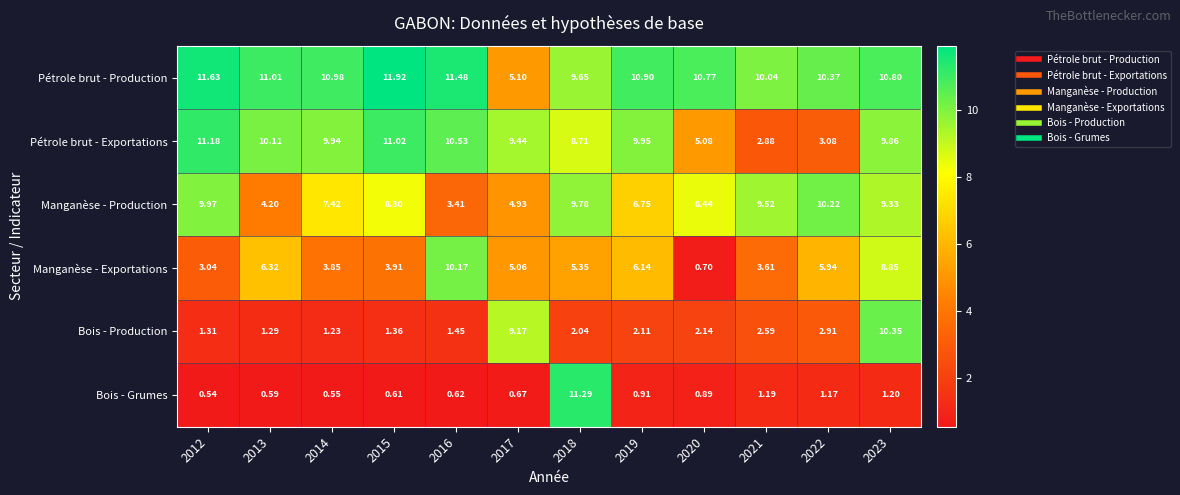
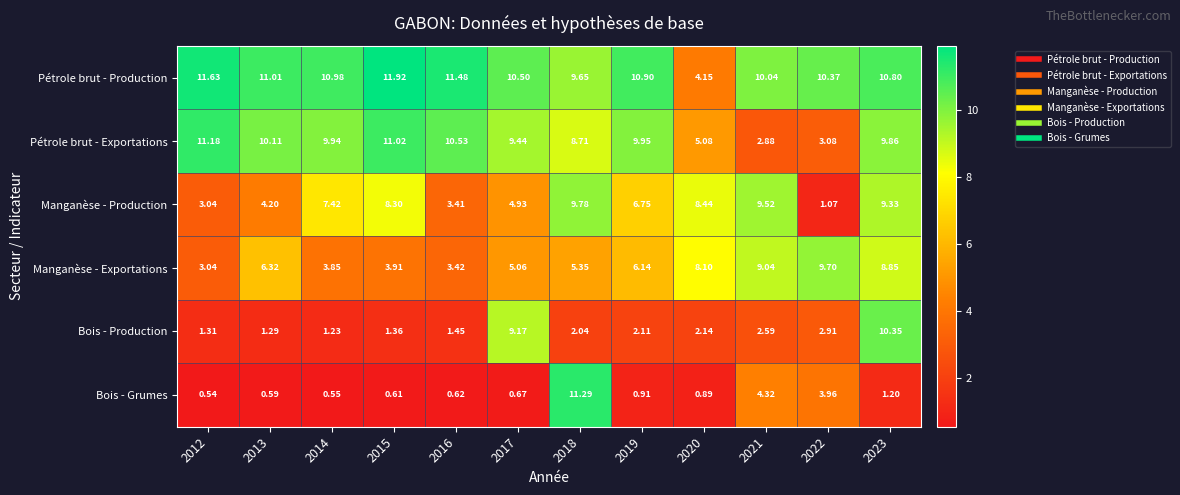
  {
    "Pétrole brut - Production": {
      "2012": 11.63,
      "2013": 11.01,
      "2014": 10.98,
      "2015": 11.92,
      "2016": 11.48,
-     "2017": 5.10,
+     "2017": 10.50,
      "2018": 9.65,
      "2019": 10.90,
-     "2020": 10.77,
+     "2020": 4.15,
      "2021": 10.04,
      "2022": 10.37,
      "2023": 10.80
    },
    "Pétrole brut - Exportations": {
      "2012": 11.18,
      "2013": 10.11,
      "2014": 9.94,
      "2015": 11.02,
      "2016": 10.53,
      "2017": 9.44,
      "2018": 8.71,
      "2019": 9.95,
      "2020": 5.08,
      "2021": 2.88,
      "2022": 3.08,
      "2023": 9.86
    },
    "Manganèse - Production": {
-     "2012": 9.97,
+     "2012": 3.04,
      "2013": 4.20,
      "2014": 7.42,
      "2015": 8.30,
      "2016": 3.41,
      "2017": 4.93,
      "2018": 9.78,
      "2019": 6.75,
      "2020": 8.44,
      "2021": 9.52,
-     "2022": 10.22,
+     "2022": 1.07,
      "2023": 9.33
    },
    "Manganèse - Exportations": {
      "2012": 3.04,
      "2013": 6.32,
      "2014": 3.85,
      "2015": 3.91,
-     "2016": 10.17,
+     "2016": 3.42,
      "2017": 5.06,
      "2018": 5.35,
      "2019": 6.14,
-     "2020": 0.70,
-     "2021": 3.61,
-     "2022": 5.94,
+     "2020": 8.10,
+     "2021": 9.04,
+     "2022": 9.70,
      "2023": 8.85
    },
    "Bois - Production": {
      "2012": 1.31,
      "2013": 1.29,
      "2014": 1.23,
      "2015": 1.36,
      "2016": 1.45,
      "2017": 9.17,
      "2018": 2.04,
      "2019": 2.11,
      "2020": 2.14,
      "2021": 2.59,
      "2022": 2.91,
      "2023": 10.35
    },
    "Bois - Grumes": {
      "2012": 0.54,
      "2013": 0.59,
      "2014": 0.55,
      "2015": 0.61,
      "2016": 0.62,
      "2017": 0.67,
      "2018": 11.29,
      "2019": 0.91,
      "2020": 0.89,
-     "2021": 1.19,
-     "2022": 1.17,
+     "2021": 4.32,
+     "2022": 3.96,
      "2023": 1.20
    }
  }
